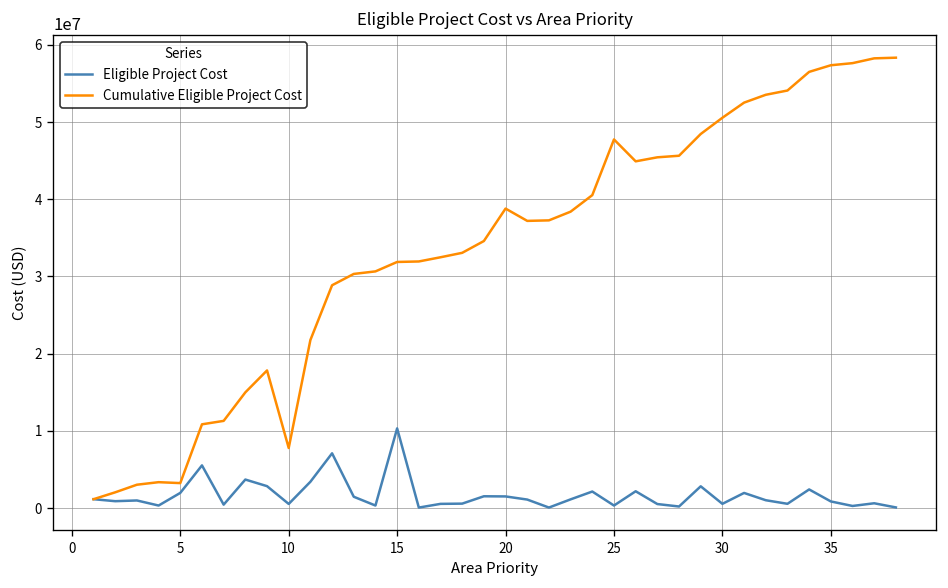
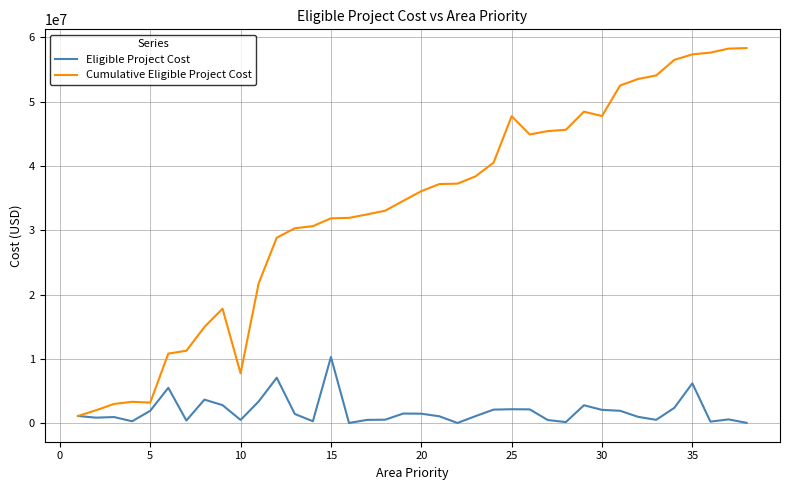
  {
    "Eligible Project Cost": {
      "5": 2000000,
      "10": 1000000,
      "15": 10000000,
      "20": 2000000,
-     "25": 0,
-     "30": 1000000,
-     "35": 1000000
+     "25": 2000000,
+     "30": 2000000,
+     "35": 6000000
    },
    "Cumulative Eligible Project Cost": {
      "5": 3000000,
      "10": 8000000,
      "15": 32000000,
-     "20": 39000000,
+     "20": 36000000,
      "25": 48000000,
-     "30": 51000000,
+     "30": 48000000,
      "35": 57000000
    }
  }
